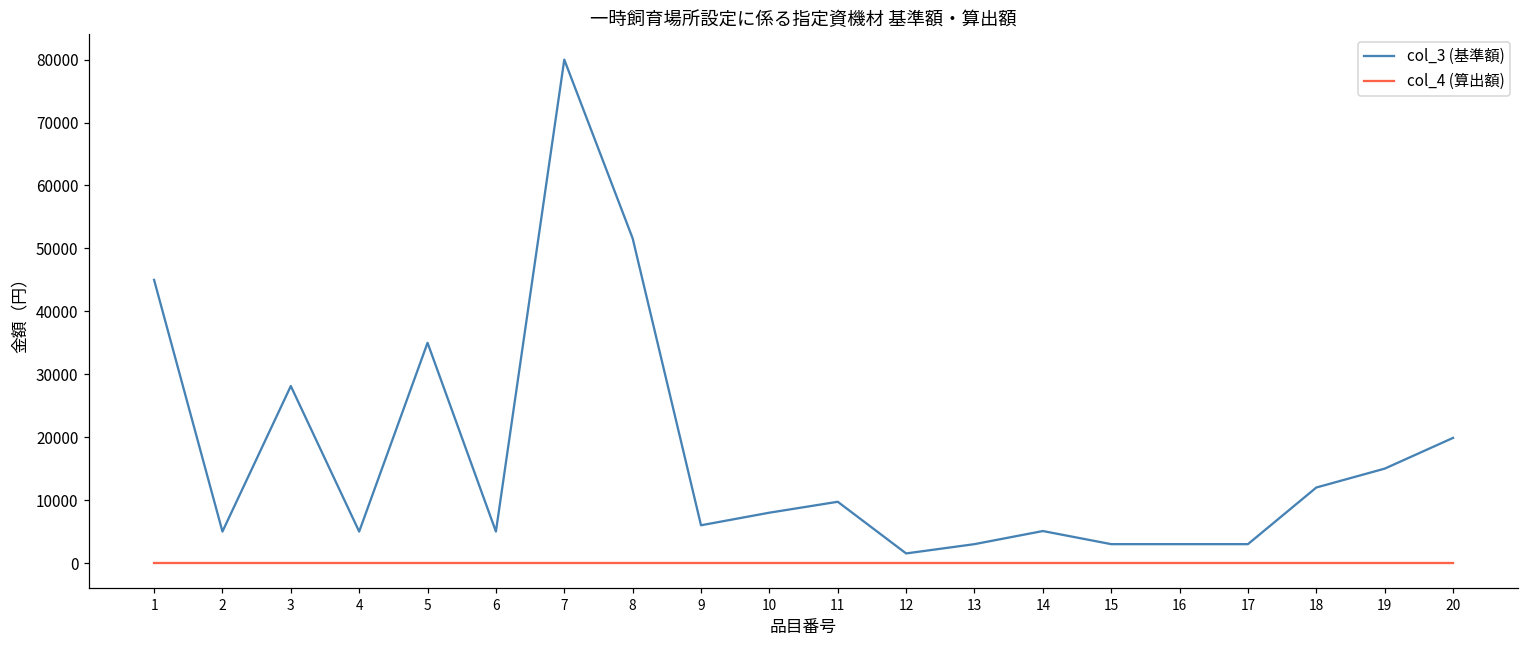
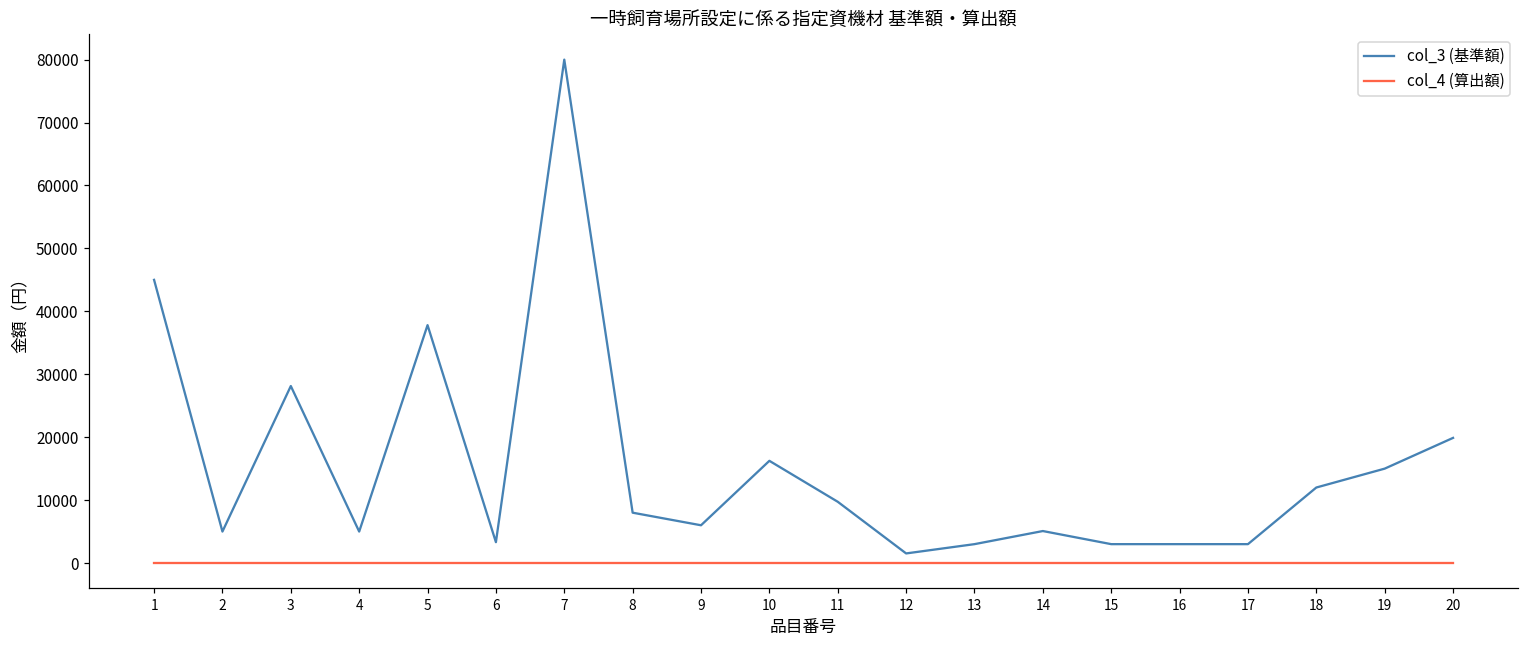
  {
    "col_3 (基準額)": {
      "1": 45000,
      "2": 5000,
      "3": 28000,
      "4": 5000,
-     "5": 35000,
-     "6": 5000,
+     "5": 38000,
+     "6": 3000,
      "7": 80000,
-     "8": 52000,
+     "8": 8000,
      "9": 6000,
-     "10": 8000,
+     "10": 16000,
      "11": 10000,
      "12": 2000,
      "13": 3000,
      "14": 5000,
      "15": 3000,
      "16": 3000,
      "17": 3000,
      "18": 12000,
      "19": 15000,
      "20": 20000
    },
    "col_4 (算出額)": {
      "1": 0,
      "2": 0,
      "3": 0,
      "4": 0,
      "5": 0,
      "6": 0,
      "7": 0,
      "8": 0,
      "9": 0,
      "10": 0,
      "11": 0,
      "12": 0,
      "13": 0,
      "14": 0,
      "15": 0,
      "16": 0,
      "17": 0,
      "18": 0,
      "19": 0,
      "20": 0
    }
  }
